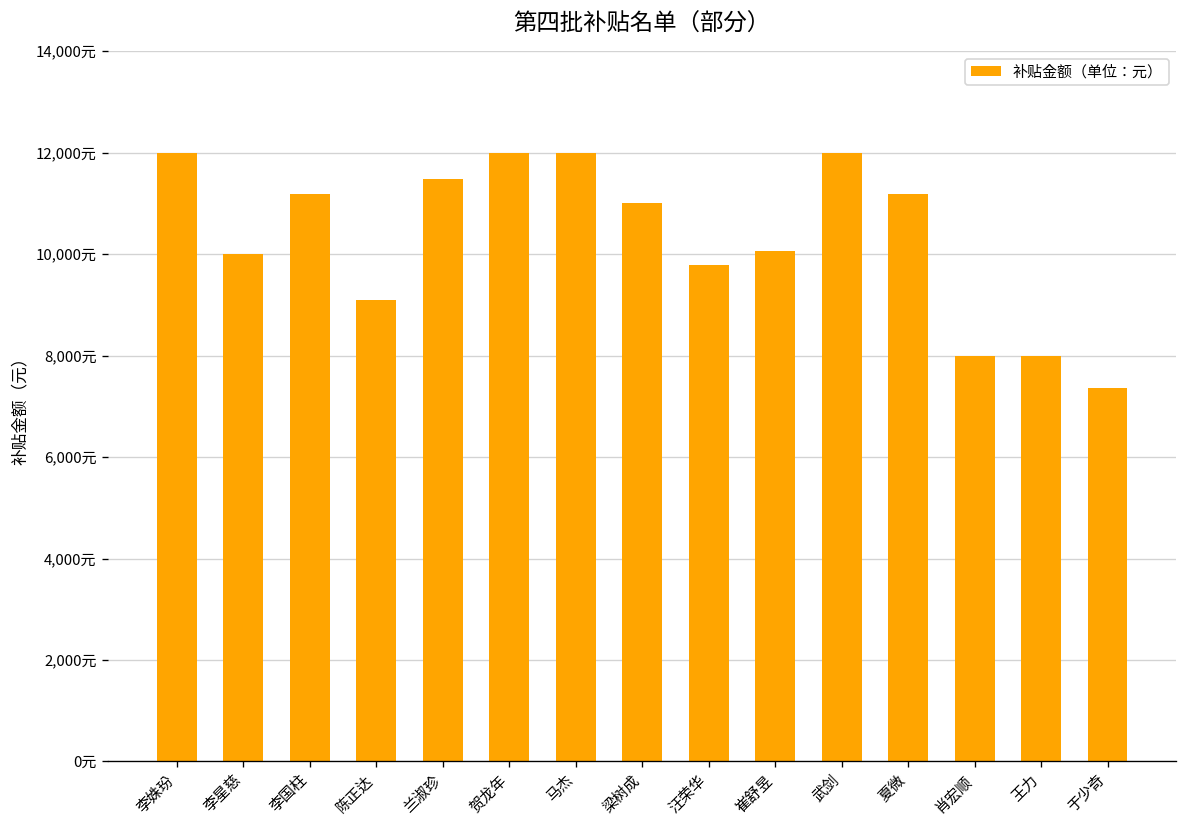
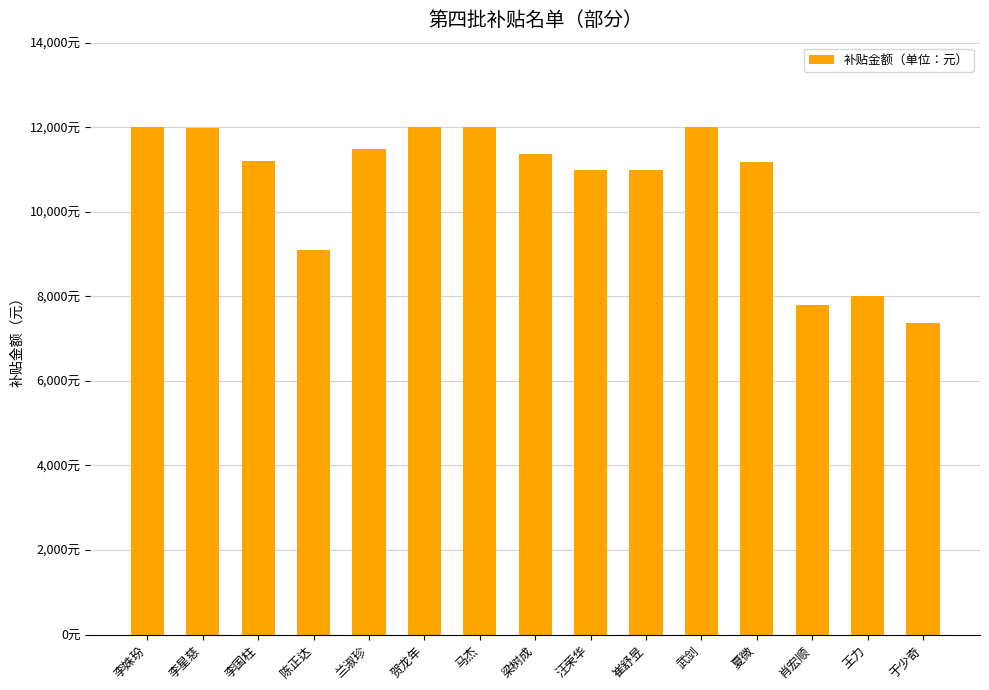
  {
    "李姝玢": "12,000元",
-   "李星慈": "10,000元",
+   "李星慈": "12,000元",
    "李国柱": "11,200元",
    "陈正达": "9,100元",
    "兰淑珍": "11,500元",
    "贺龙年": "12,000元",
    "马杰": "12,000元",
-   "梁树成": "11,000元",
-   "汪荣华": "9,800元",
-   "崔舒昱": "10,100元",
+   "梁树成": "11,400元",
+   "汪荣华": "11,000元",
+   "崔舒昱": "11,000元",
    "武剑": "12,000元",
    "夏微": "11,200元",
-   "肖宏顺": "8,000元",
+   "肖宏顺": "7,800元",
    "王力": "8,000元",
    "于少奇": "7,400元"
  }
